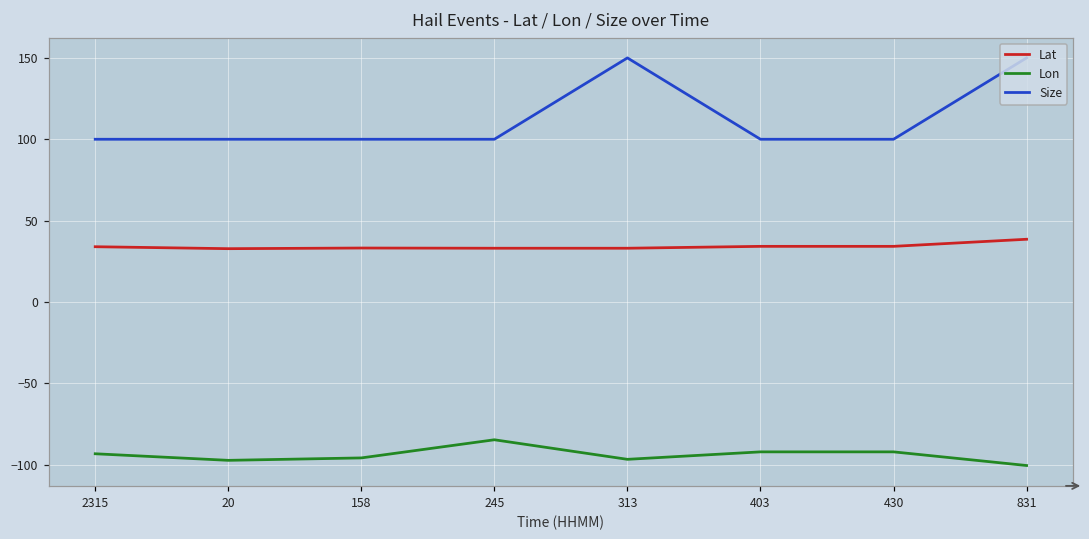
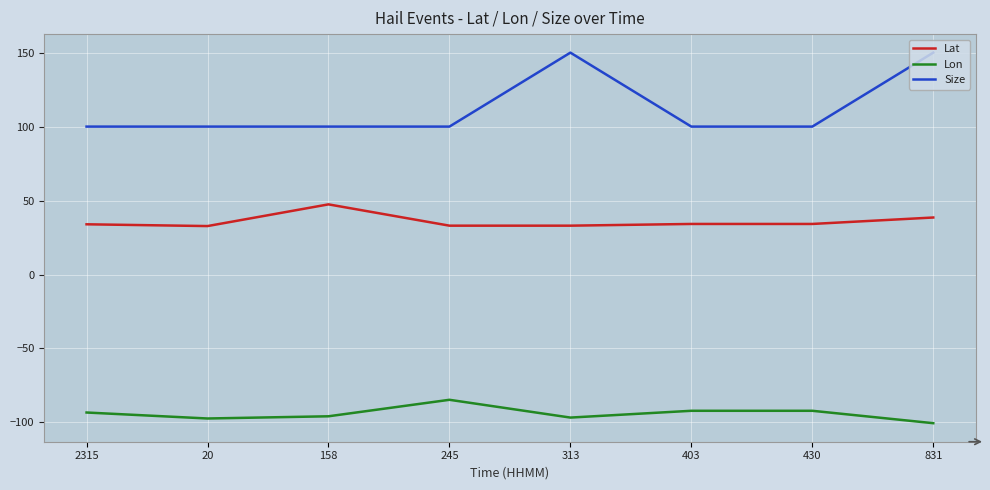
  {
    "Lat": {
      "2315": 34,
      "20": 33,
-     "158": 33,
+     "158": 47,
      "245": 33,
      "313": 33,
      "403": 34,
      "430": 34,
      "831": 39
    },
    "Lon": {
      "2315": -93,
      "20": -97,
      "158": -96,
      "245": -85,
      "313": -97,
      "403": -92,
      "430": -92,
      "831": -101
    },
    "Size": {
      "2315": 100,
      "20": 100,
      "158": 100,
      "245": 100,
      "313": 150,
      "403": 100,
      "430": 100
    }
  }
